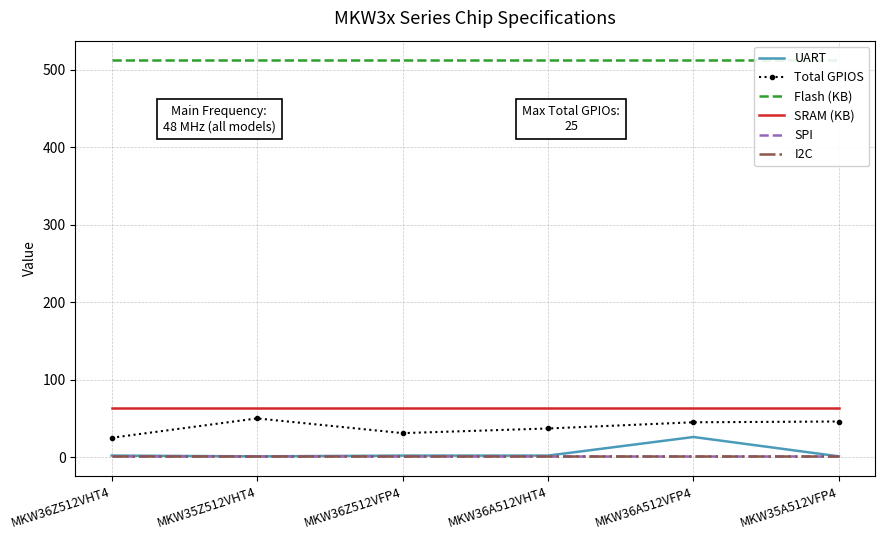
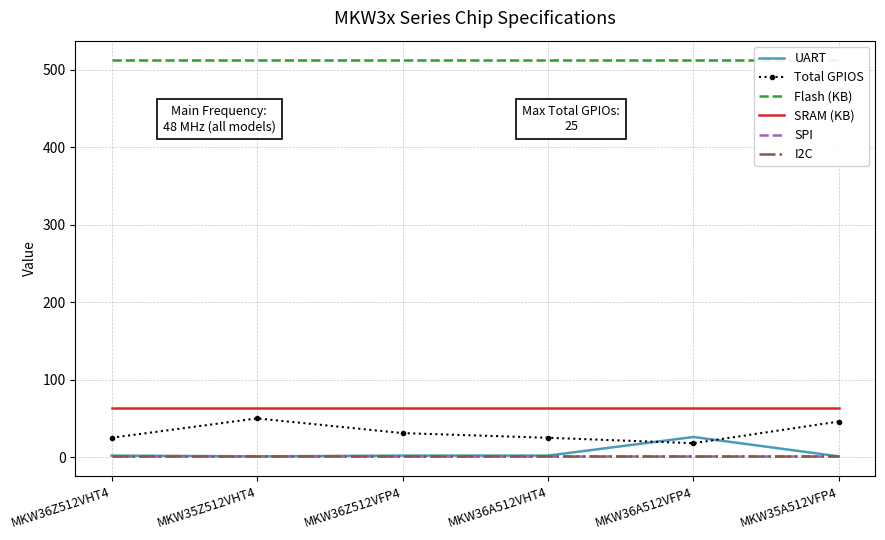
  {
    "UART": {
      "MKW36A512VFP4": 30
    },
    "Total GPIOS": {
      "MKW36Z512VHT4": 30,
      "MKW35Z512VHT4": 50,
      "MKW36Z512VFP4": 30,
-     "MKW36A512VHT4": 40,
-     "MKW36A512VFP4": 50,
+     "MKW36A512VHT4": 30,
+     "MKW36A512VFP4": 20,
      "MKW35A512VFP4": 50
    },
    "Flash (KB)": {
      "MKW36Z512VHT4": 510,
      "MKW35Z512VHT4": 510,
      "MKW36Z512VFP4": 510,
      "MKW36A512VHT4": 510,
      "MKW36A512VFP4": 510
    },
    "SRAM (KB)": {
      "MKW36Z512VHT4": 60,
      "MKW35Z512VHT4": 60,
      "MKW36Z512VFP4": 60,
      "MKW36A512VHT4": 60,
      "MKW36A512VFP4": 60,
      "MKW35A512VFP4": 60
    },
    "I2C": {
      "MKW36A512VFP4": 0
    }
  }
